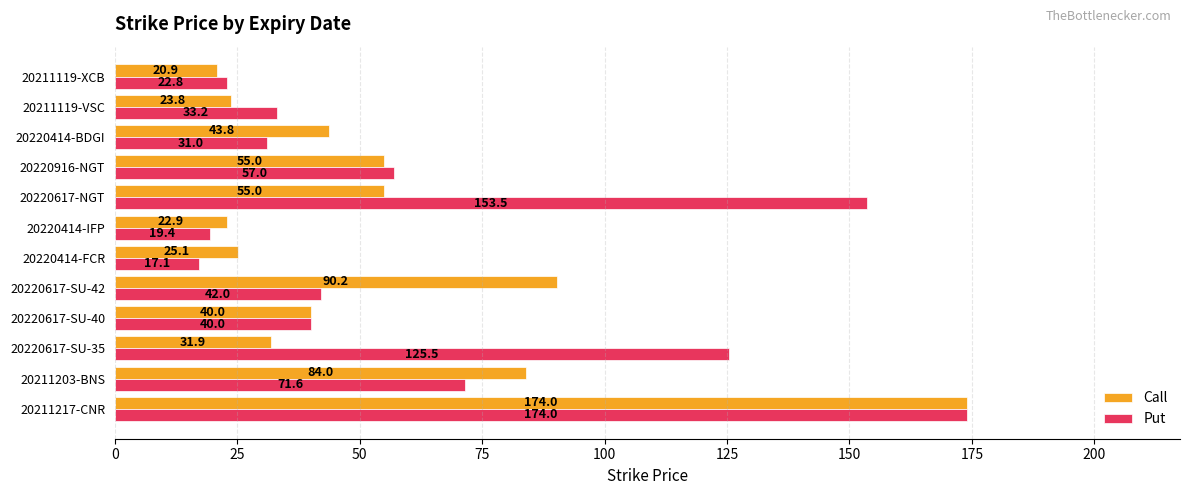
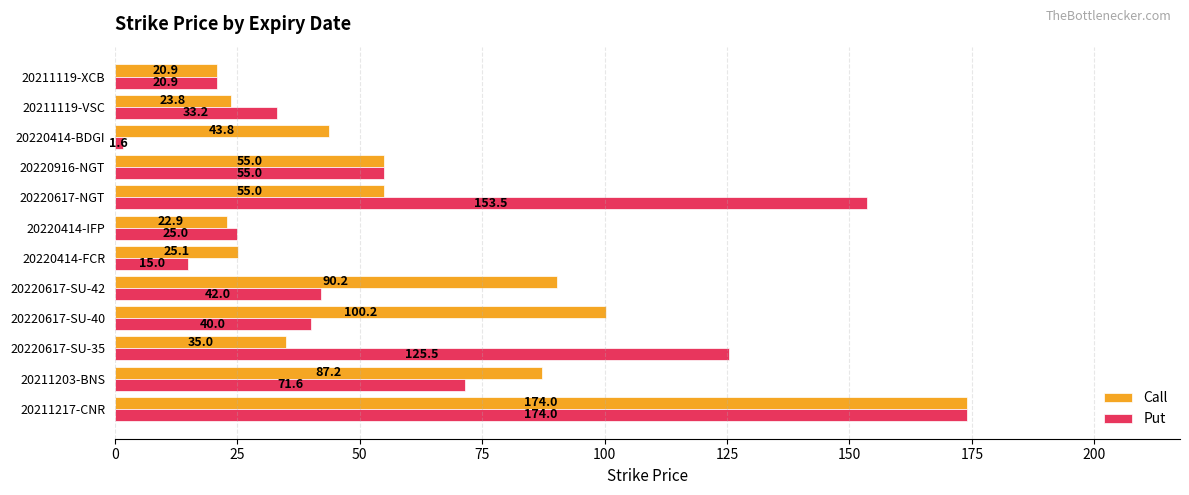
  {
    "Call": {
      "20211119-XCB": 20.9,
      "20211119-VSC": 23.8,
      "20220414-BDGI": 43.8,
      "20220916-NGT": 55.0,
      "20220617-NGT": 55.0,
      "20220414-IFP": 22.9,
      "20220414-FCR": 25.1,
      "20220617-SU-42": 90.2,
-     "20220617-SU-40": 40.0,
-     "20220617-SU-35": 31.9,
-     "20211203-BNS": 84.0,
+     "20220617-SU-40": 100.2,
+     "20220617-SU-35": 35.0,
+     "20211203-BNS": 87.2,
      "20211217-CNR": 174.0
    },
    "Put": {
-     "20211119-XCB": 22.8,
+     "20211119-XCB": 20.9,
      "20211119-VSC": 33.2,
-     "20220414-BDGI": 31.0,
-     "20220916-NGT": 57.0,
+     "20220414-BDGI": 1.6,
+     "20220916-NGT": 55.0,
      "20220617-NGT": 153.5,
-     "20220414-IFP": 19.4,
-     "20220414-FCR": 17.1,
+     "20220414-IFP": 25.0,
+     "20220414-FCR": 15.0,
      "20220617-SU-42": 42.0,
      "20220617-SU-40": 40.0,
      "20220617-SU-35": 125.5,
      "20211203-BNS": 71.6,
      "20211217-CNR": 174.0
    }
  }
